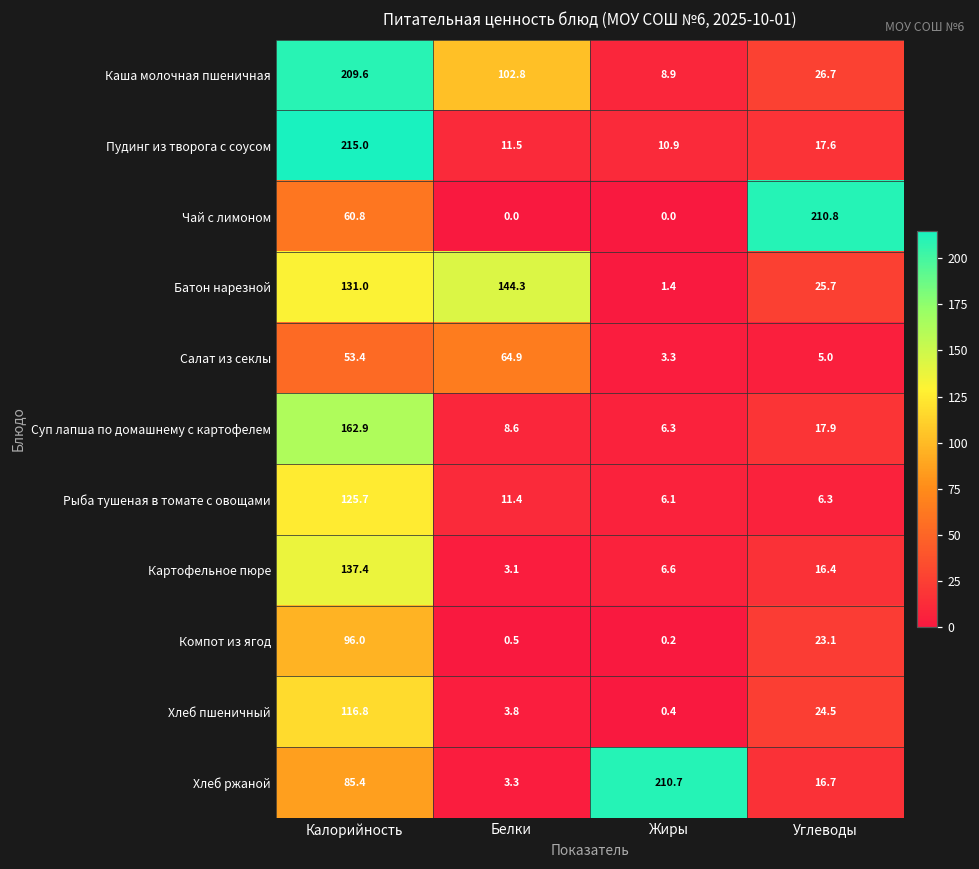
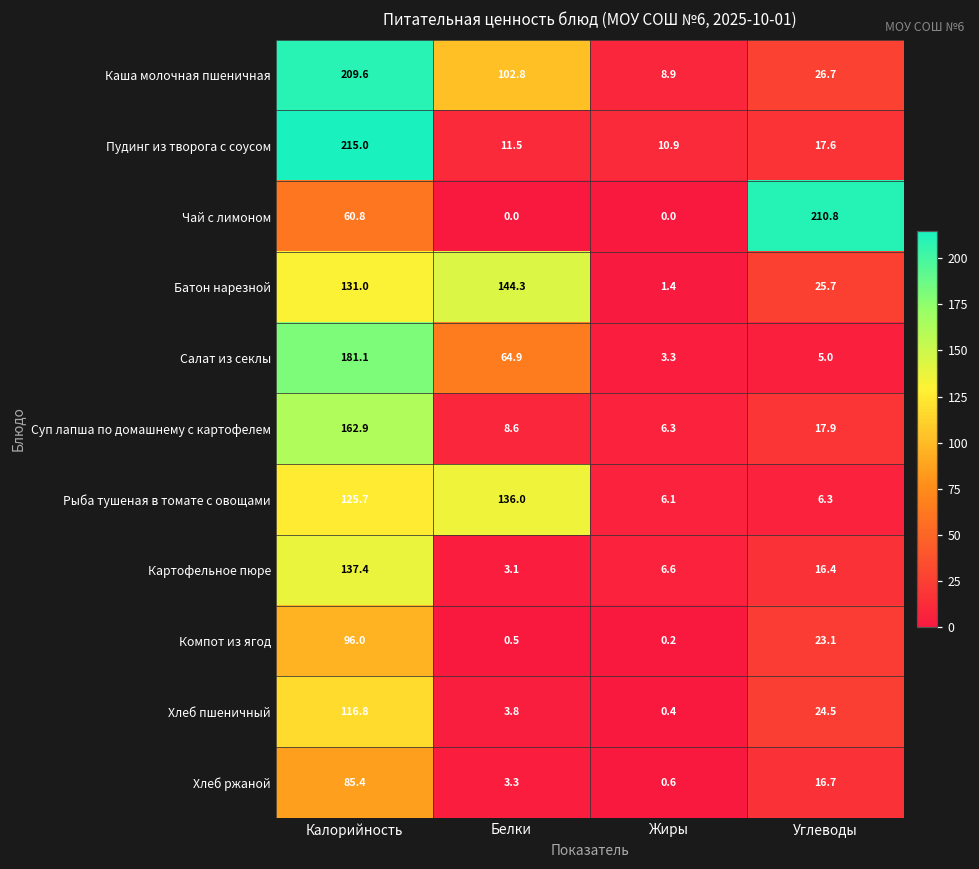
  {
    "Каша молочная пшеничная": {
      "Калорийность": 209.6,
      "Белки": 102.8,
      "Жиры": 8.9,
      "Углеводы": 26.7
    },
    "Пудинг из творога с соусом": {
      "Калорийность": 215.0,
      "Белки": 11.5,
      "Жиры": 10.9,
      "Углеводы": 17.6
    },
    "Чай с лимоном": {
      "Калорийность": 60.8,
      "Белки": 0.0,
      "Жиры": 0.0,
      "Углеводы": 210.8
    },
    "Батон нарезной": {
      "Калорийность": 131.0,
      "Белки": 144.3,
      "Жиры": 1.4,
      "Углеводы": 25.7
    },
    "Салат из секлы": {
-     "Калорийность": 53.4,
+     "Калорийность": 181.1,
      "Белки": 64.9,
      "Жиры": 3.3,
      "Углеводы": 5.0
    },
    "Суп лапша по домашнему с картофелем": {
      "Калорийность": 162.9,
      "Белки": 8.6,
      "Жиры": 6.3,
      "Углеводы": 17.9
    },
    "Рыба тушеная в томате с овощами": {
      "Калорийность": 125.7,
-     "Белки": 11.4,
+     "Белки": 136.0,
      "Жиры": 6.1,
      "Углеводы": 6.3
    },
    "Картофельное пюре": {
      "Калорийность": 137.4,
      "Белки": 3.1,
      "Жиры": 6.6,
      "Углеводы": 16.4
    },
    "Компот из ягод": {
      "Калорийность": 96.0,
      "Белки": 0.5,
      "Жиры": 0.2,
      "Углеводы": 23.1
    },
    "Хлеб пшеничный": {
      "Калорийность": 116.8,
      "Белки": 3.8,
      "Жиры": 0.4,
      "Углеводы": 24.5
    },
    "Хлеб ржаной": {
      "Калорийность": 85.4,
      "Белки": 3.3,
-     "Жиры": 210.7,
+     "Жиры": 0.6,
      "Углеводы": 16.7
    }
  }
